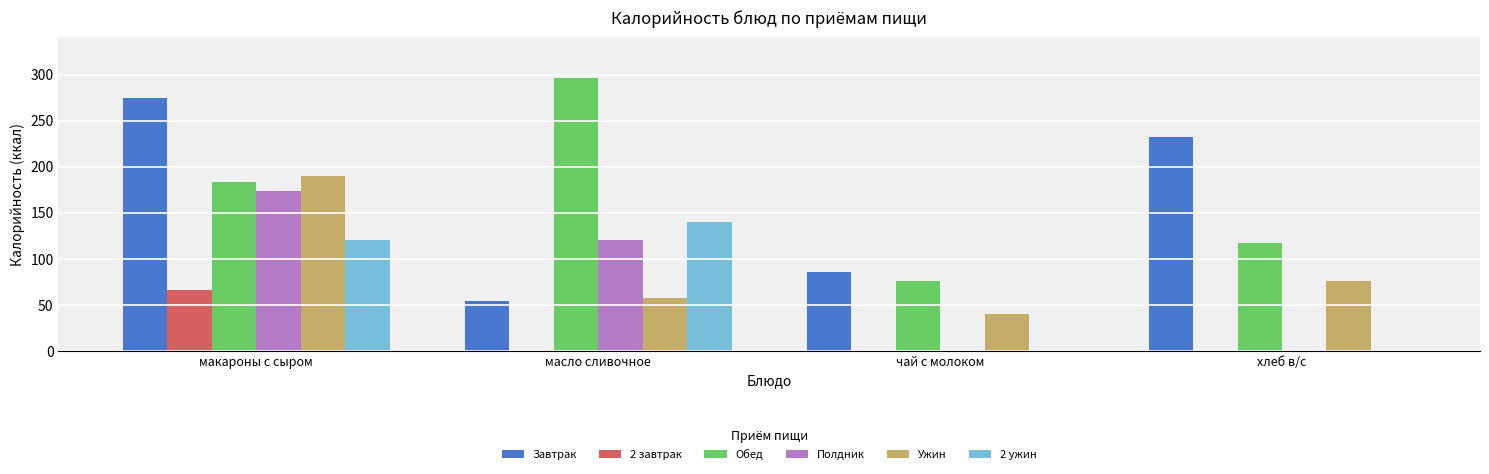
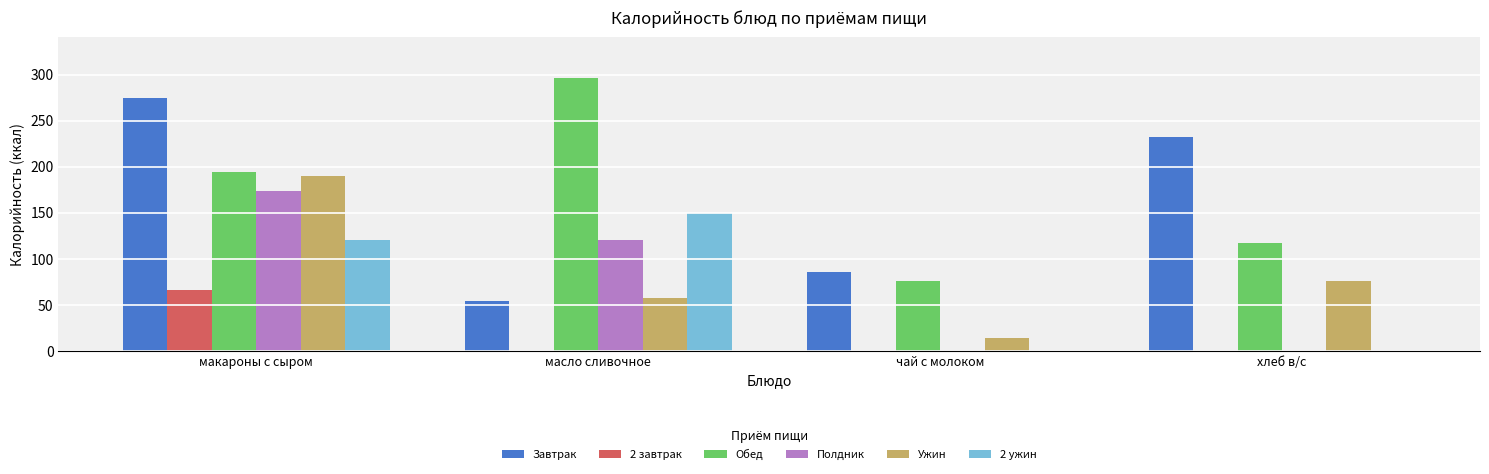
  {
    "Завтрак": {
      "макароны с сыром": 270,
      "масло сливочное": 50,
      "чай с молоком": 90,
      "хлеб в/с": 230
    },
    "2 завтрак": {
      "макароны с сыром": 70,
      "масло сливочное": 0,
      "чай с молоком": 0,
      "хлеб в/с": 0
    },
    "Обед": {
-     "макароны с сыром": 180,
+     "макароны с сыром": 190,
      "масло сливочное": 300,
      "чай с молоком": 80,
      "хлеб в/с": 120
    },
    "Полдник": {
      "макароны с сыром": 170,
      "масло сливочное": 120,
      "чай с молоком": 0,
      "хлеб в/с": 0
    },
    "Ужин": {
      "макароны с сыром": 190,
      "масло сливочное": 60,
-     "чай с молоком": 40,
+     "чай с молоком": 10,
      "хлеб в/с": 80
    },
    "2 ужин": {
      "макароны с сыром": 120,
-     "масло сливочное": 140,
+     "масло сливочное": 150,
      "чай с молоком": 0,
      "хлеб в/с": 0
    }
  }
